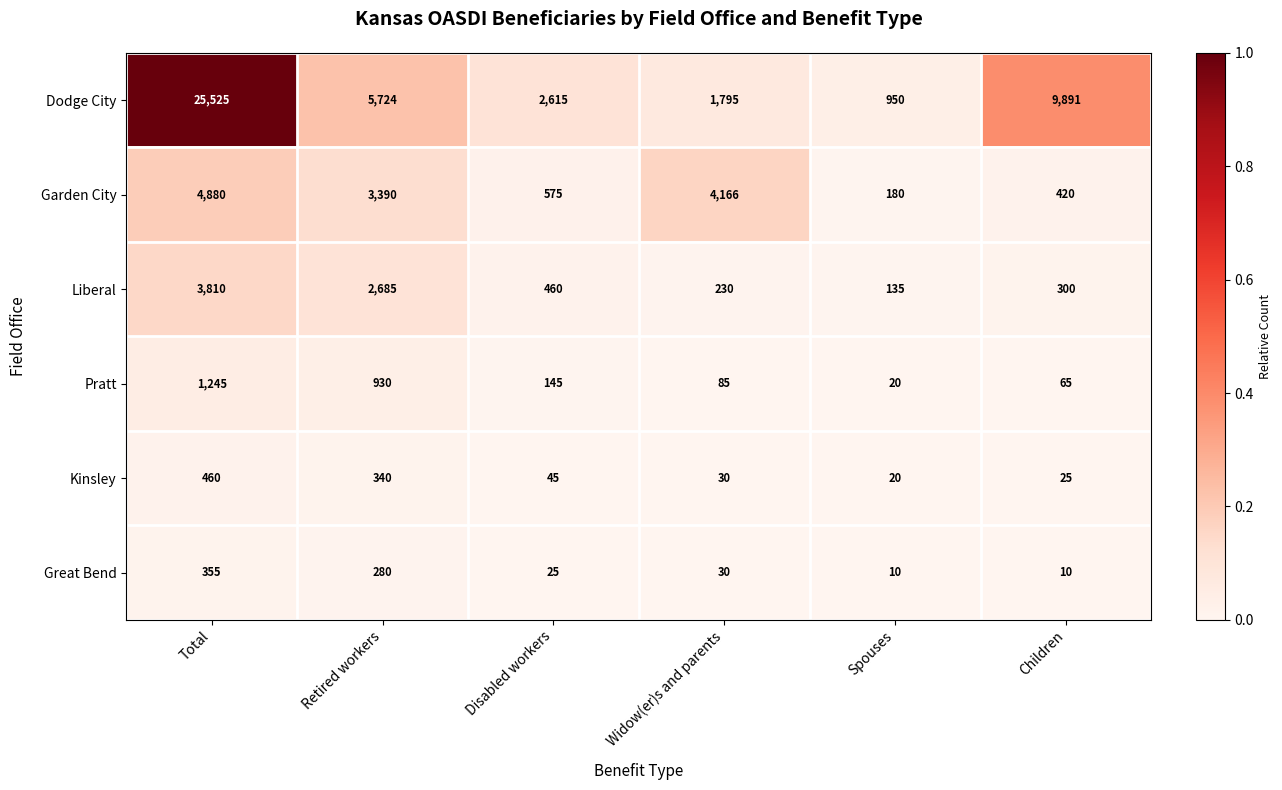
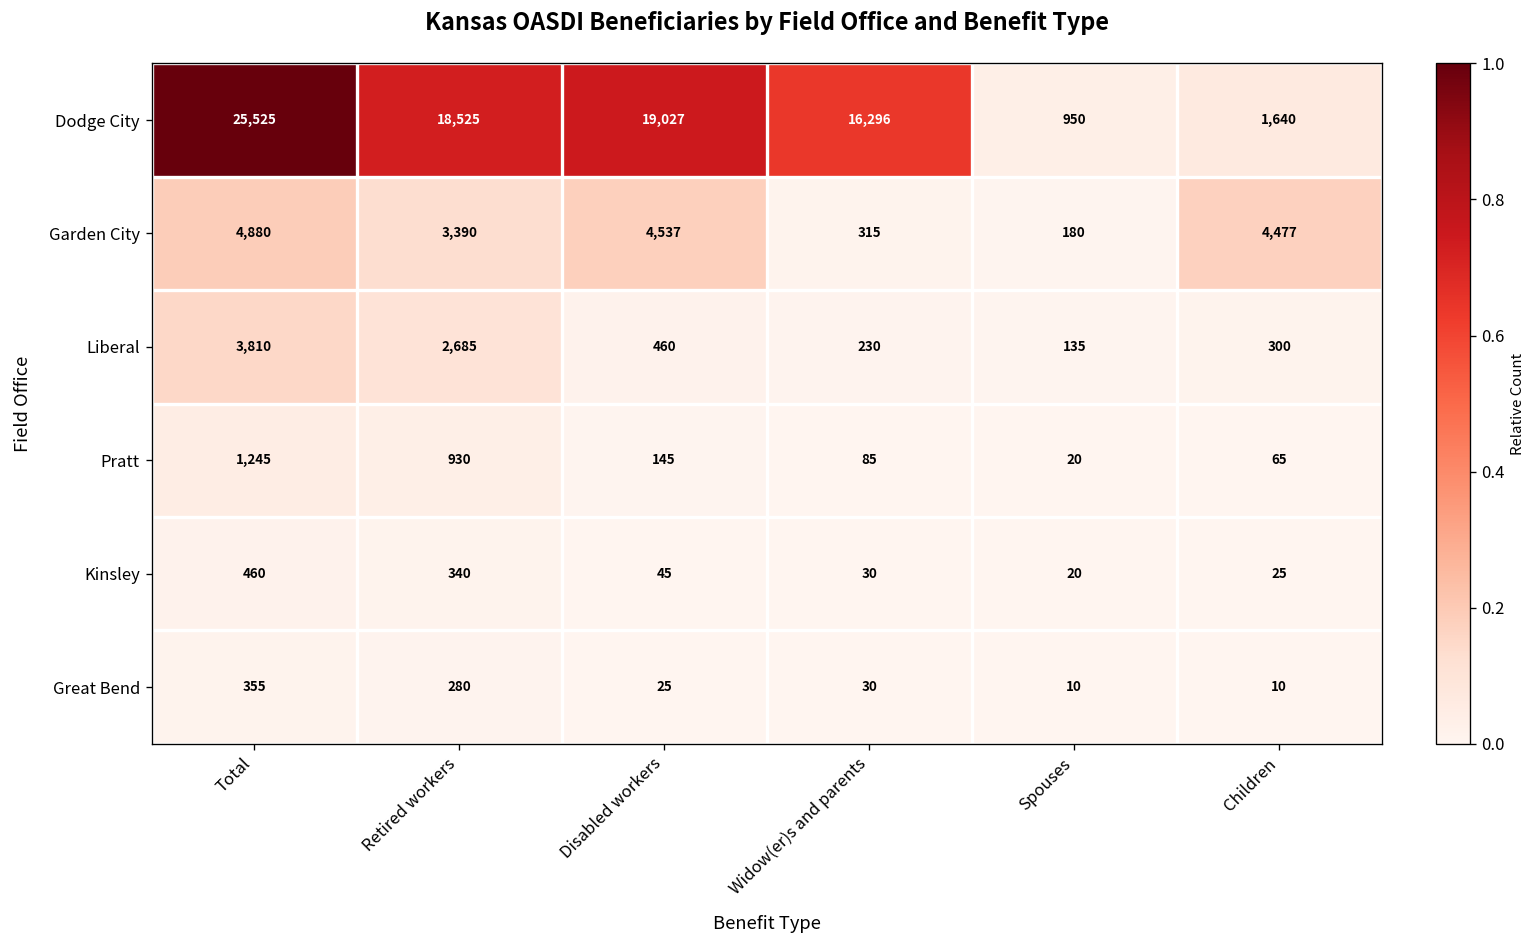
  {
    "Dodge City": {
      "Total": "25,525",
-     "Retired workers": "5,724",
-     "Disabled workers": "2,615",
-     "Widow(er)s and parents": "1,795",
+     "Retired workers": "18,525",
+     "Disabled workers": "19,027",
+     "Widow(er)s and parents": "16,296",
      "Spouses": "950",
-     "Children": "9,891"
+     "Children": "1,640"
    },
    "Garden City": {
      "Total": "4,880",
      "Retired workers": "3,390",
-     "Disabled workers": "575",
-     "Widow(er)s and parents": "4,166",
+     "Disabled workers": "4,537",
+     "Widow(er)s and parents": "315",
      "Spouses": "180",
-     "Children": "420"
+     "Children": "4,477"
    },
    "Liberal": {
      "Total": "3,810",
      "Retired workers": "2,685",
      "Disabled workers": "460",
      "Widow(er)s and parents": "230",
      "Spouses": "135",
      "Children": "300"
    },
    "Pratt": {
      "Total": "1,245",
      "Retired workers": "930",
      "Disabled workers": "145",
      "Widow(er)s and parents": "85",
      "Spouses": "20",
      "Children": "65"
    },
    "Kinsley": {
      "Total": "460",
      "Retired workers": "340",
      "Disabled workers": "45",
      "Widow(er)s and parents": "30",
      "Spouses": "20",
      "Children": "25"
    },
    "Great Bend": {
      "Total": "355",
      "Retired workers": "280",
      "Disabled workers": "25",
      "Widow(er)s and parents": "30",
      "Spouses": "10",
      "Children": "10"
    }
  }
